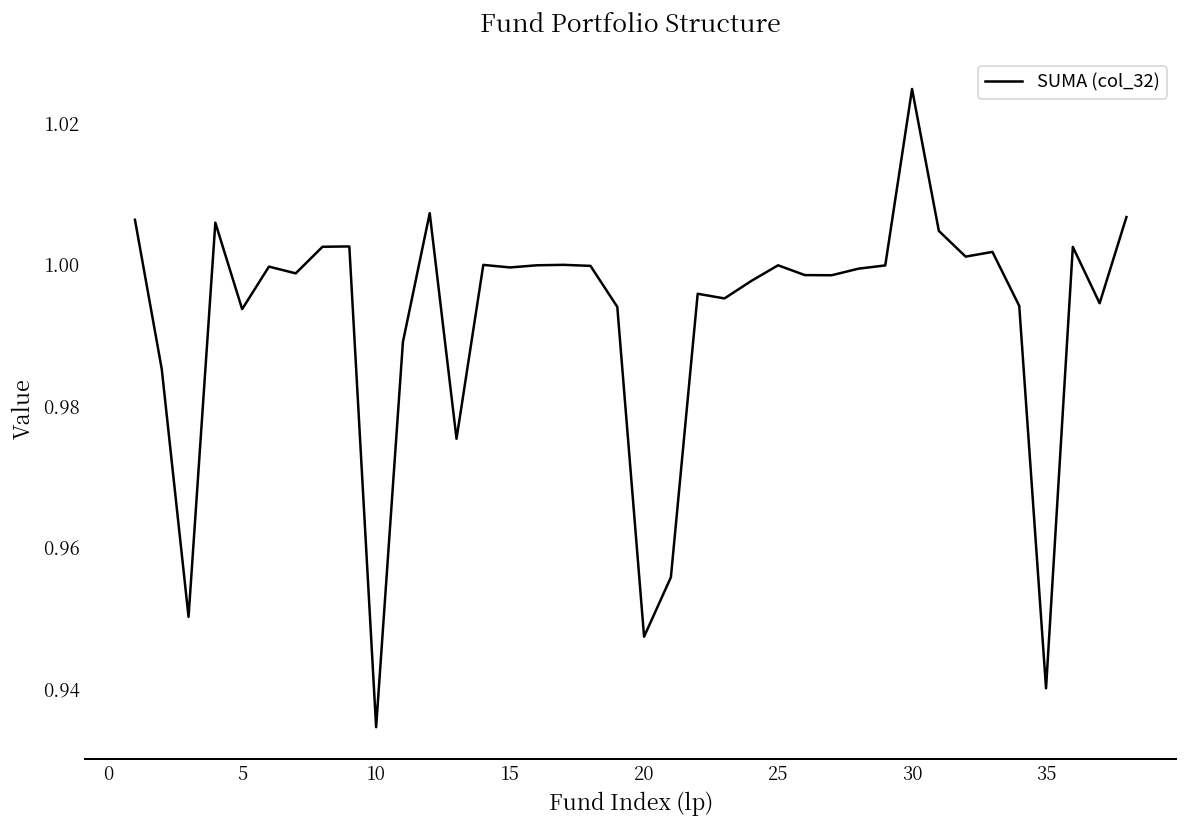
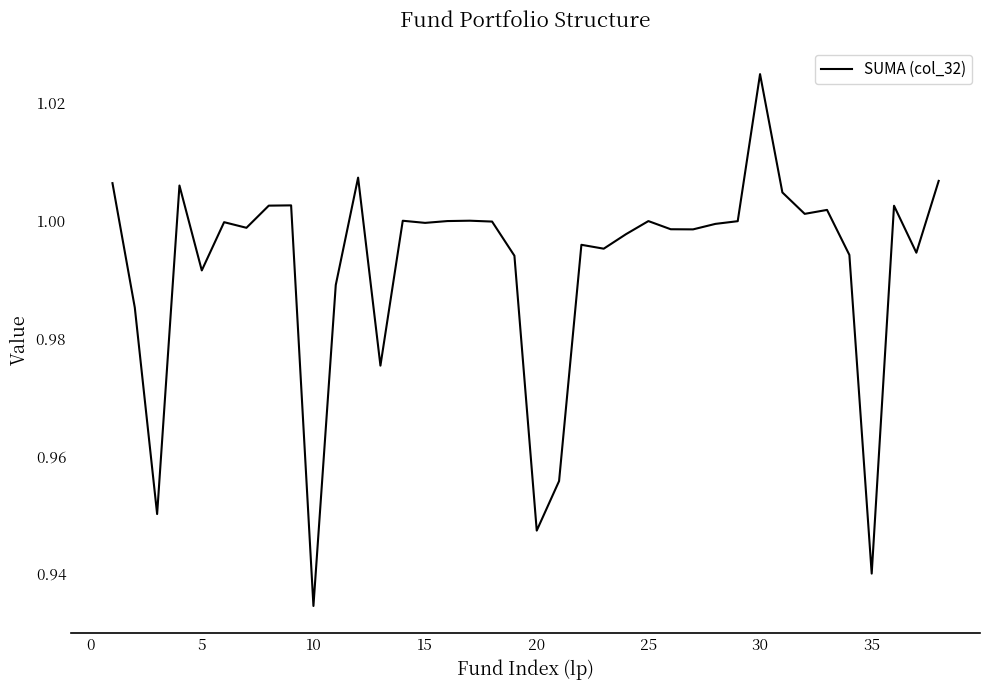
  {
-   "5": 0.994,
+   "5": 0.992,
    "10": 0.935,
    "15": 1.000,
    "20": 0.947,
    "25": 1.000,
    "30": 1.025,
    "35": 0.940
  }
